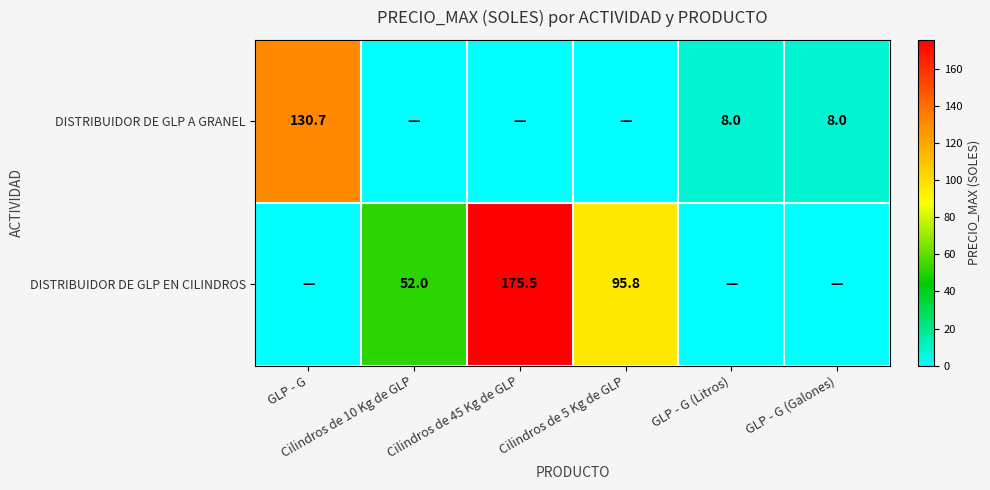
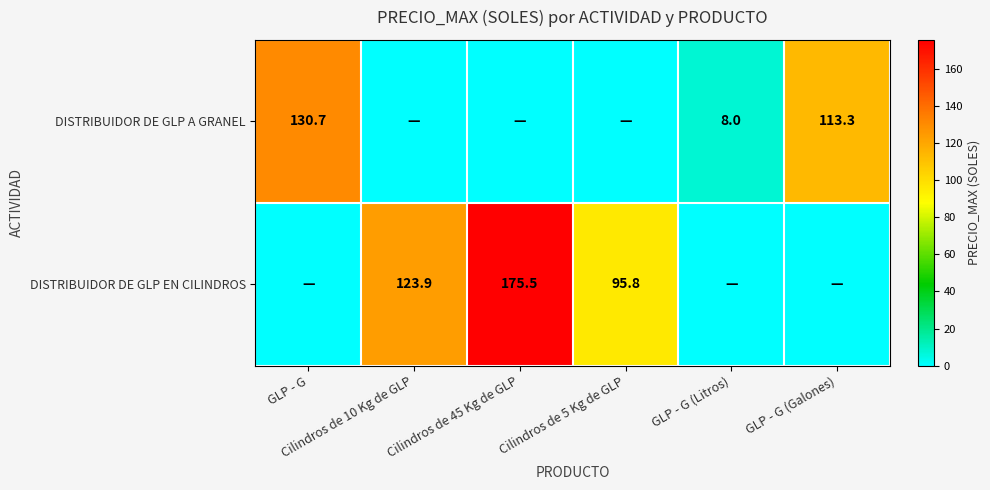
  {
    "DISTRIBUIDOR DE GLP A GRANEL": {
      "GLP - G": 130.7,
      "GLP - G (Litros)": 8.0,
-     "GLP - G (Galones)": 8.0
+     "GLP - G (Galones)": 113.3
    },
    "DISTRIBUIDOR DE GLP EN CILINDROS": {
-     "Cilindros de 10 Kg de GLP": 52.0,
+     "Cilindros de 10 Kg de GLP": 123.9,
      "Cilindros de 45 Kg de GLP": 175.5,
      "Cilindros de 5 Kg de GLP": 95.8
    }
  }
